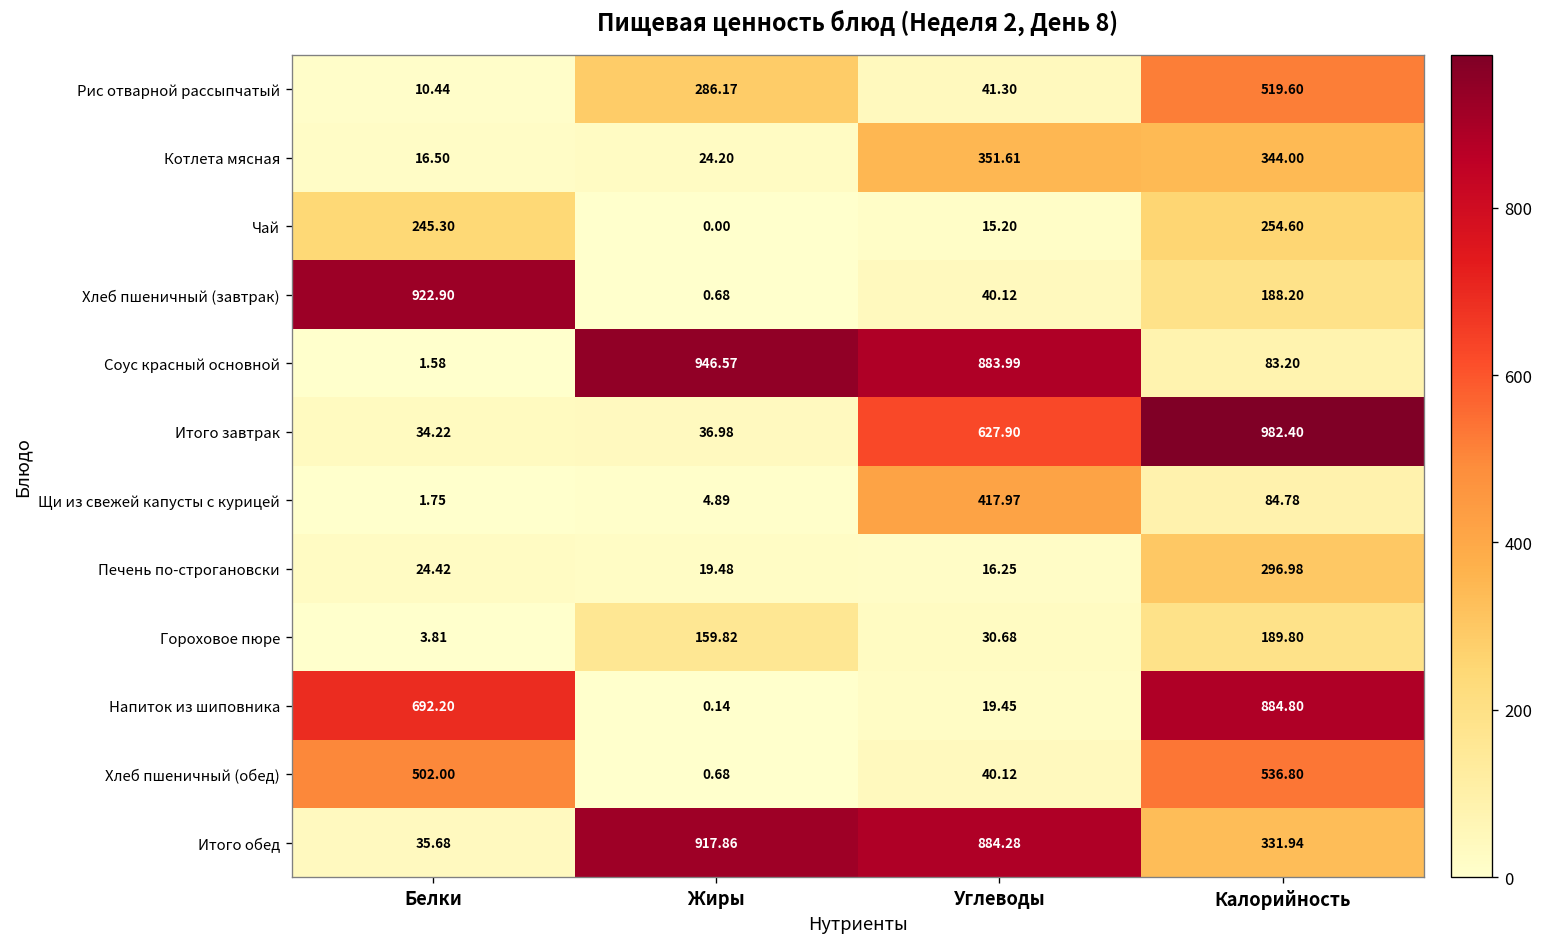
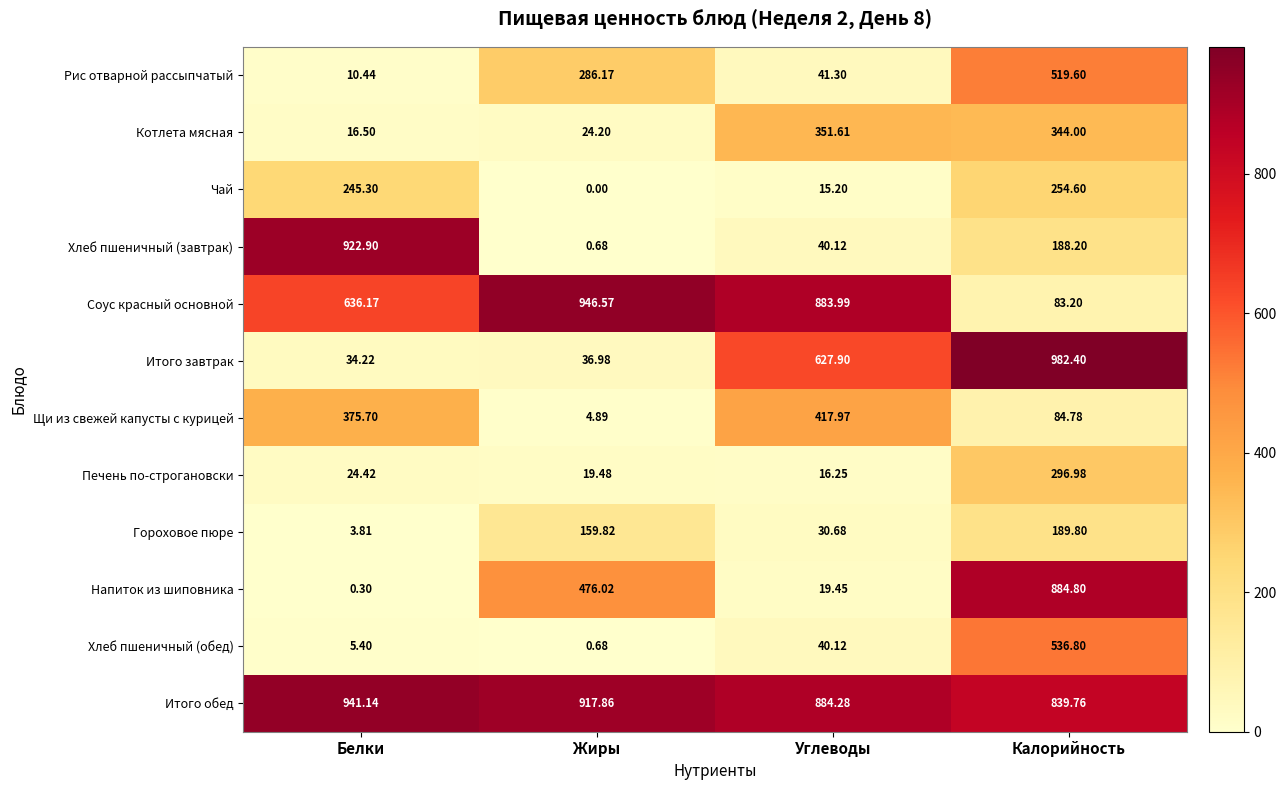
  {
    "Рис отварной рассыпчатый": {
      "Белки": 10.44,
      "Жиры": 286.17,
      "Углеводы": 41.30,
      "Калорийность": 519.60
    },
    "Котлета мясная": {
      "Белки": 16.50,
      "Жиры": 24.20,
      "Углеводы": 351.61,
      "Калорийность": 344.00
    },
    "Чай": {
      "Белки": 245.30,
      "Жиры": 0.00,
      "Углеводы": 15.20,
      "Калорийность": 254.60
    },
    "Хлеб пшеничный (завтрак)": {
      "Белки": 922.90,
      "Жиры": 0.68,
      "Углеводы": 40.12,
      "Калорийность": 188.20
    },
    "Соус красный основной": {
-     "Белки": 1.58,
+     "Белки": 636.17,
      "Жиры": 946.57,
      "Углеводы": 883.99,
      "Калорийность": 83.20
    },
    "Итого завтрак": {
      "Белки": 34.22,
      "Жиры": 36.98,
      "Углеводы": 627.90,
      "Калорийность": 982.40
    },
    "Щи из свежей капусты с курицей": {
-     "Белки": 1.75,
+     "Белки": 375.70,
      "Жиры": 4.89,
      "Углеводы": 417.97,
      "Калорийность": 84.78
    },
    "Печень по-строгановски": {
      "Белки": 24.42,
      "Жиры": 19.48,
      "Углеводы": 16.25,
      "Калорийность": 296.98
    },
    "Гороховое пюре": {
      "Белки": 3.81,
      "Жиры": 159.82,
      "Углеводы": 30.68,
      "Калорийность": 189.80
    },
    "Напиток из шиповника": {
-     "Белки": 692.20,
-     "Жиры": 0.14,
+     "Белки": 0.30,
+     "Жиры": 476.02,
      "Углеводы": 19.45,
      "Калорийность": 884.80
    },
    "Хлеб пшеничный (обед)": {
-     "Белки": 502.00,
+     "Белки": 5.40,
      "Жиры": 0.68,
      "Углеводы": 40.12,
      "Калорийность": 536.80
    },
    "Итого обед": {
-     "Белки": 35.68,
+     "Белки": 941.14,
      "Жиры": 917.86,
      "Углеводы": 884.28,
-     "Калорийность": 331.94
+     "Калорийность": 839.76
    }
  }
